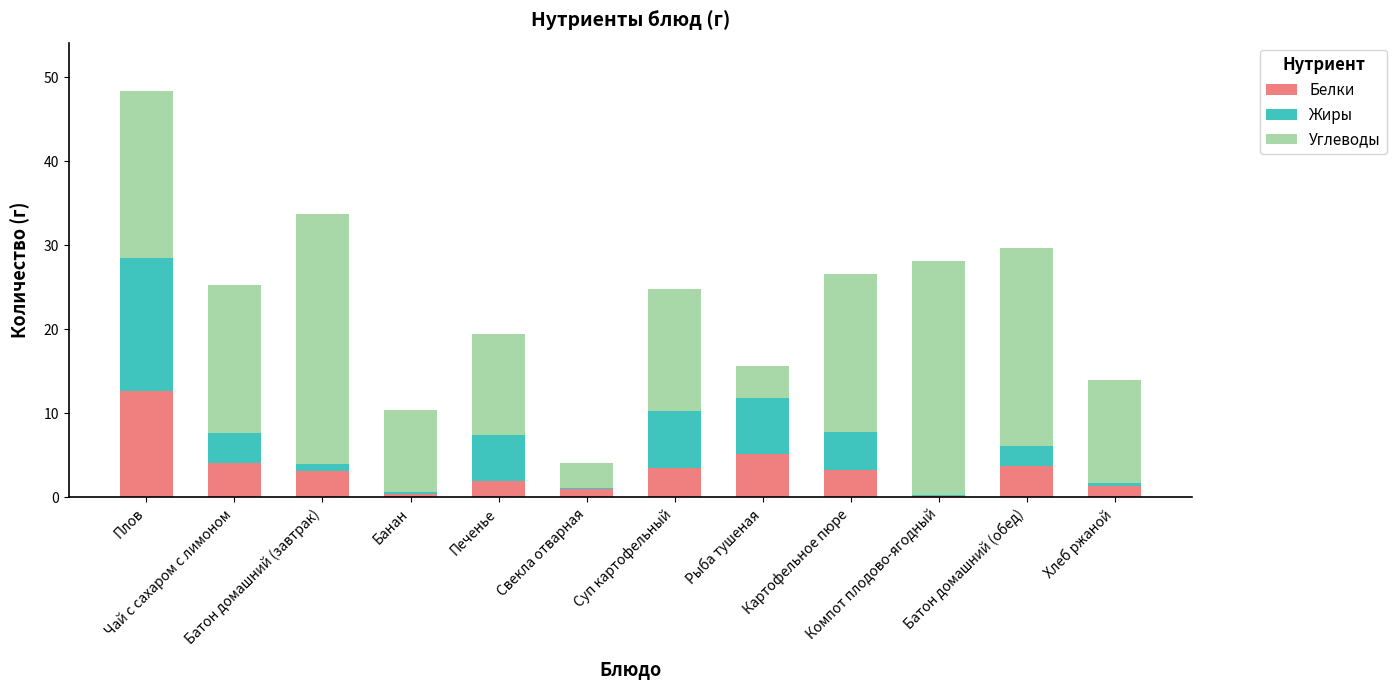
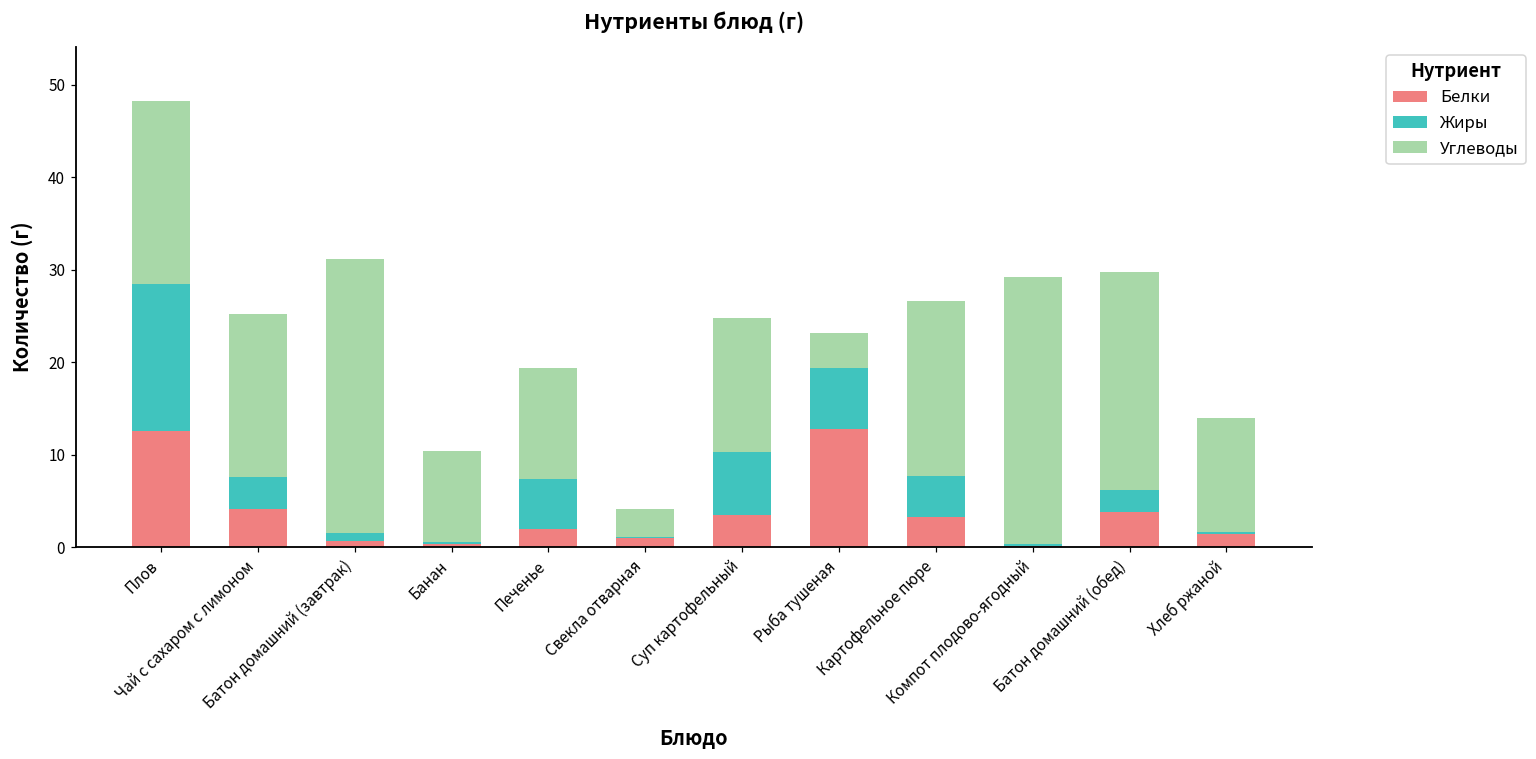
  {
    "Белки": {
      "Плов": 13,
      "Чай с сахаром с лимоном": 4,
-     "Батон домашний (завтрак)": 3,
+     "Батон домашний (завтрак)": 1,
      "Банан": 0,
      "Печенье": 2,
      "Свекла отварная": 1,
      "Суп картофельный": 4,
-     "Рыба тушеная": 5,
+     "Рыба тушеная": 13,
      "Картофельное пюре": 3,
      "Батон домашний (обед)": 4,
      "Хлеб ржаной": 1
    },
    "Жиры": {
      "Плов": 16,
      "Чай с сахаром с лимоном": 4,
      "Батон домашний (завтрак)": 1,
      "Печенье": 5,
      "Суп картофельный": 7,
      "Рыба тушеная": 7,
      "Картофельное пюре": 4,
      "Батон домашний (обед)": 2
    },
    "Углеводы": {
      "Плов": 20,
      "Чай с сахаром с лимоном": 18,
      "Батон домашний (завтрак)": 30,
      "Банан": 10,
      "Печенье": 12,
      "Свекла отварная": 3,
      "Суп картофельный": 14,
      "Рыба тушеная": 4,
      "Картофельное пюре": 19,
-     "Компот плодово-ягодный": 28,
+     "Компот плодово-ягодный": 29,
      "Батон домашний (обед)": 24,
      "Хлеб ржаной": 12
    }
  }
